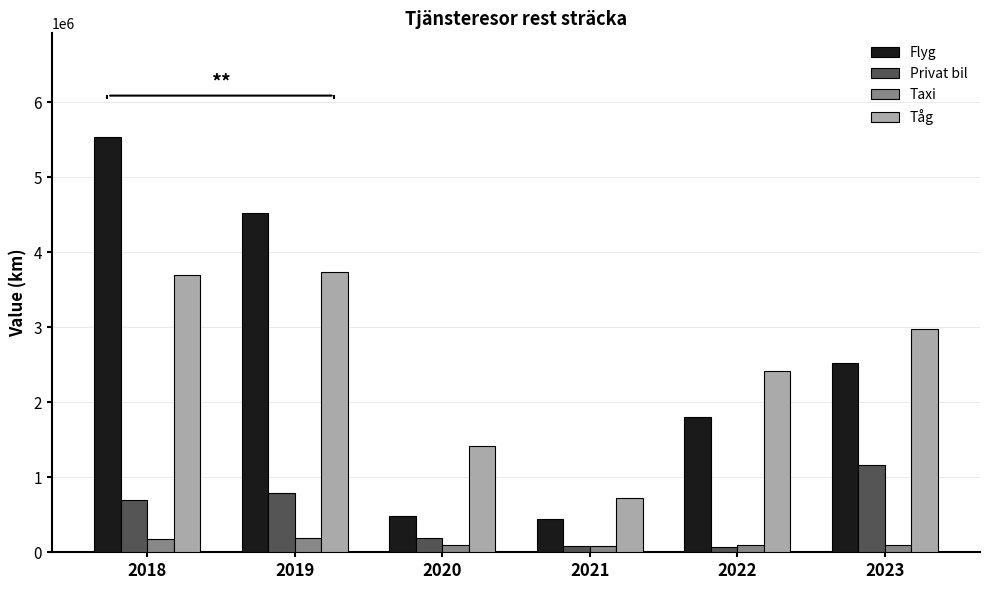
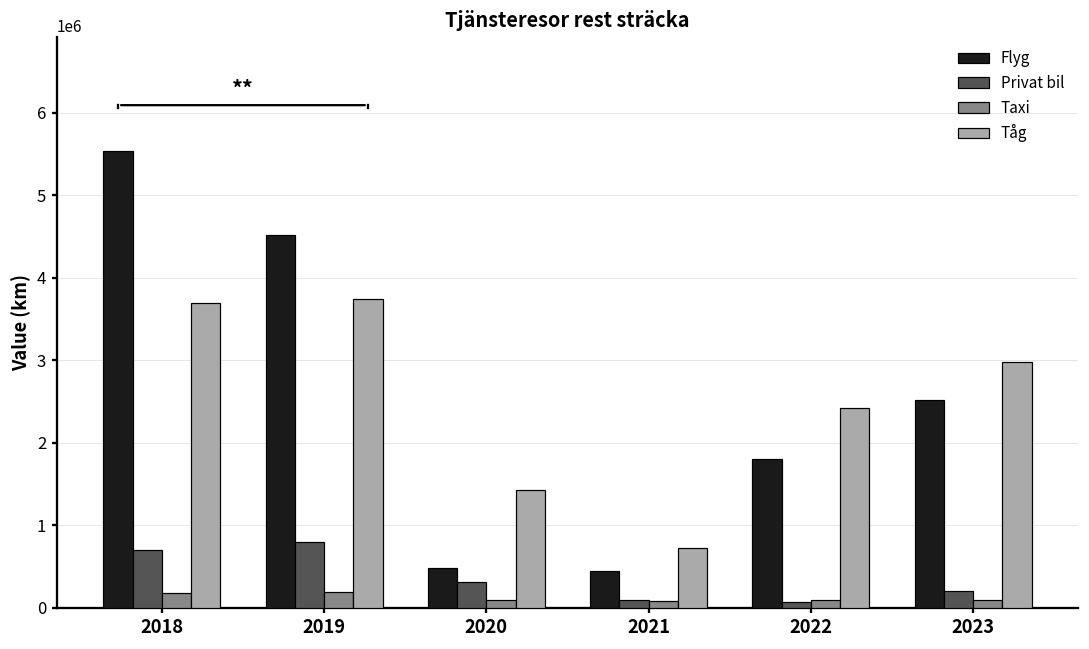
  {
    "Privat bil": {
      "2018": 700000,
      "2019": 800000,
-     "2020": 200000,
+     "2020": 300000,
      "2021": 100000,
      "2022": 100000,
-     "2023": 1200000
+     "2023": 200000
    }
  }
